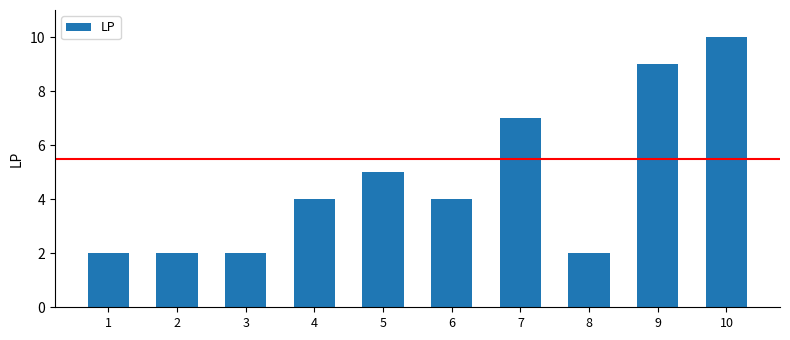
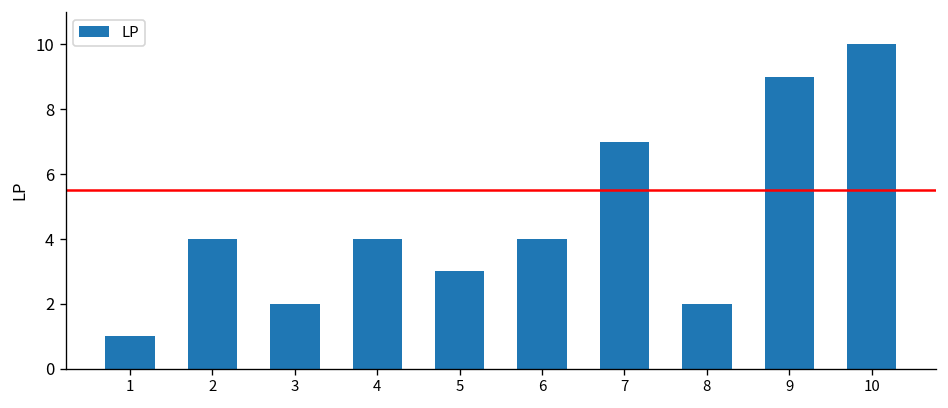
  {
-   "1": 2,
-   "2": 2,
+   "1": 1,
+   "2": 4,
    "3": 2,
    "4": 4,
-   "5": 5,
+   "5": 3,
    "6": 4,
    "7": 7,
    "8": 2,
    "9": 9,
    "10": 10
  }
